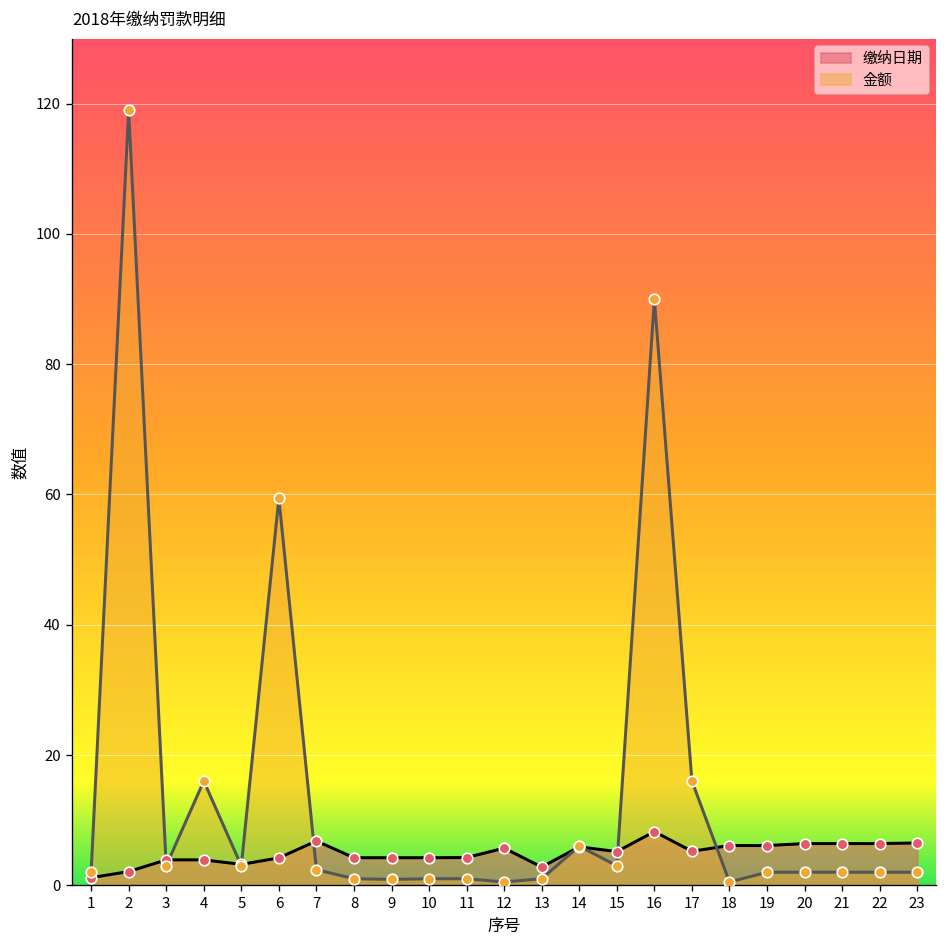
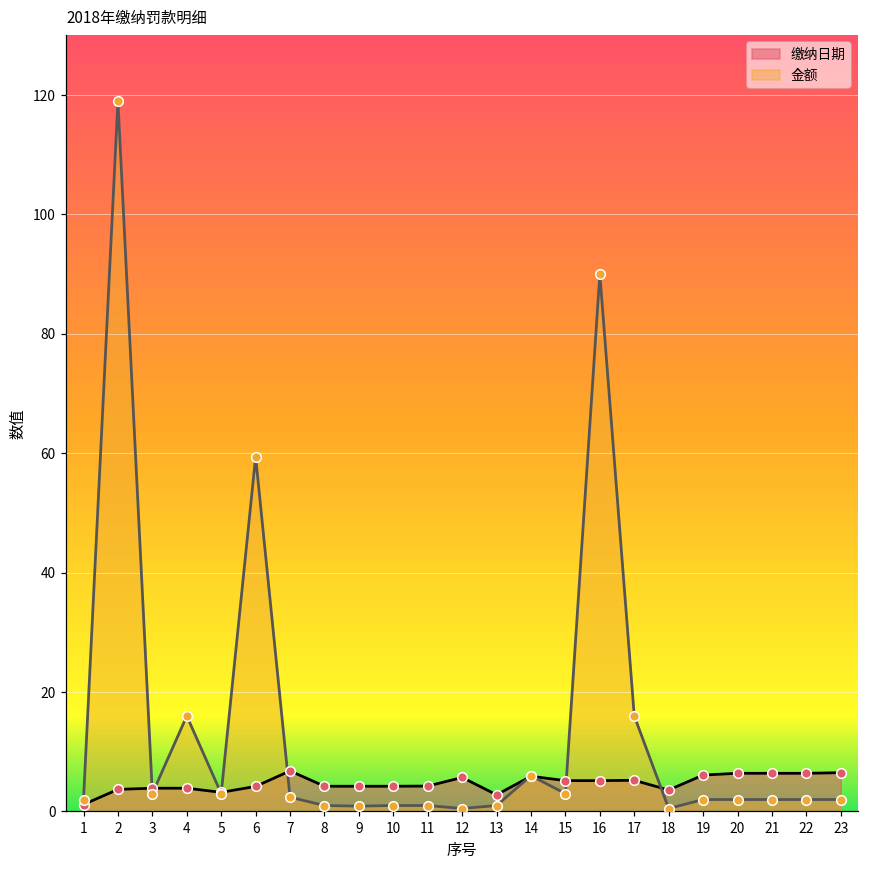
  {
    "缴纳日期": {
      "1": 1,
-     "2": 2,
+     "2": 4,
      "3": 4,
      "4": 4,
      "6": 4,
      "7": 7,
      "8": 4,
      "9": 4,
      "10": 4,
      "11": 4,
      "12": 6,
      "13": 3,
      "15": 5,
-     "16": 8,
+     "16": 5,
      "17": 5,
-     "18": 6,
+     "18": 4,
      "19": 6,
      "20": 6,
      "21": 6,
      "22": 6,
      "23": 7
    },
    "金额": {
      "1": 2,
      "2": 119,
      "3": 3,
      "4": 16,
      "6": 59,
      "7": 2,
      "8": 1,
      "9": 1,
      "10": 1,
      "11": 1,
      "12": 1,
      "13": 1,
      "15": 3,
      "16": 90,
      "17": 16,
      "18": 1,
      "19": 2,
      "20": 2,
      "21": 2,
      "22": 2,
      "23": 2
    }
  }
